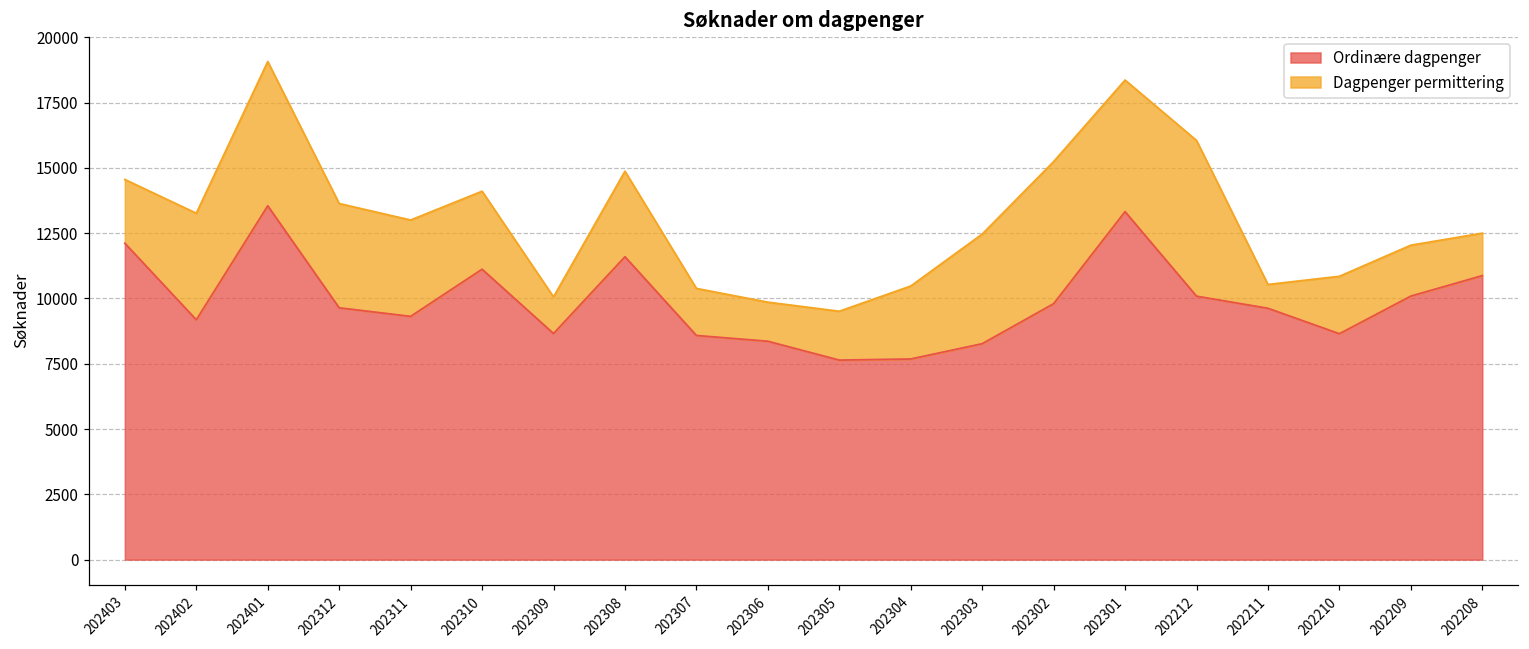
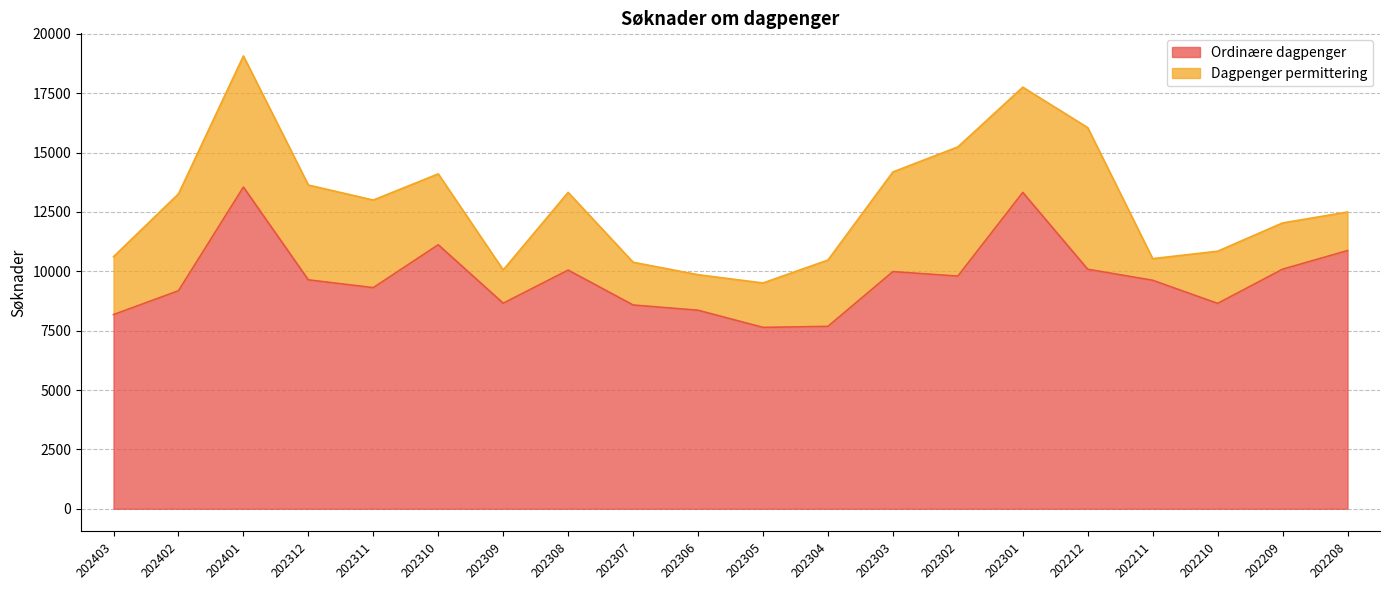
  {
    "Ordinære dagpenger": {
-     "202403": 12100,
+     "202403": 8200,
      "202402": 9200,
      "202401": 13500,
      "202312": 9600,
      "202311": 9300,
      "202310": 11100,
      "202309": 8700,
-     "202308": 11600,
+     "202308": 10100,
      "202307": 8600,
      "202306": 8400,
      "202305": 7600,
      "202304": 7700,
-     "202303": 8300,
+     "202303": 10000,
      "202302": 9800,
      "202301": 13300,
      "202212": 10100,
      "202211": 9600,
      "202210": 8600,
      "202209": 10100,
      "202208": 10900
    },
    "Dagpenger permittering": {
      "202403": 2400,
      "202402": 4100,
      "202401": 5500,
      "202312": 4000,
      "202311": 3700,
      "202310": 3000,
      "202309": 1400,
      "202308": 3300,
      "202307": 1800,
      "202306": 1500,
      "202305": 1900,
      "202304": 2800,
      "202303": 4200,
      "202302": 5400,
-     "202301": 5000,
+     "202301": 4400,
      "202212": 6000,
      "202211": 900,
      "202210": 2200,
      "202209": 1900,
      "202208": 1600
    }
  }
